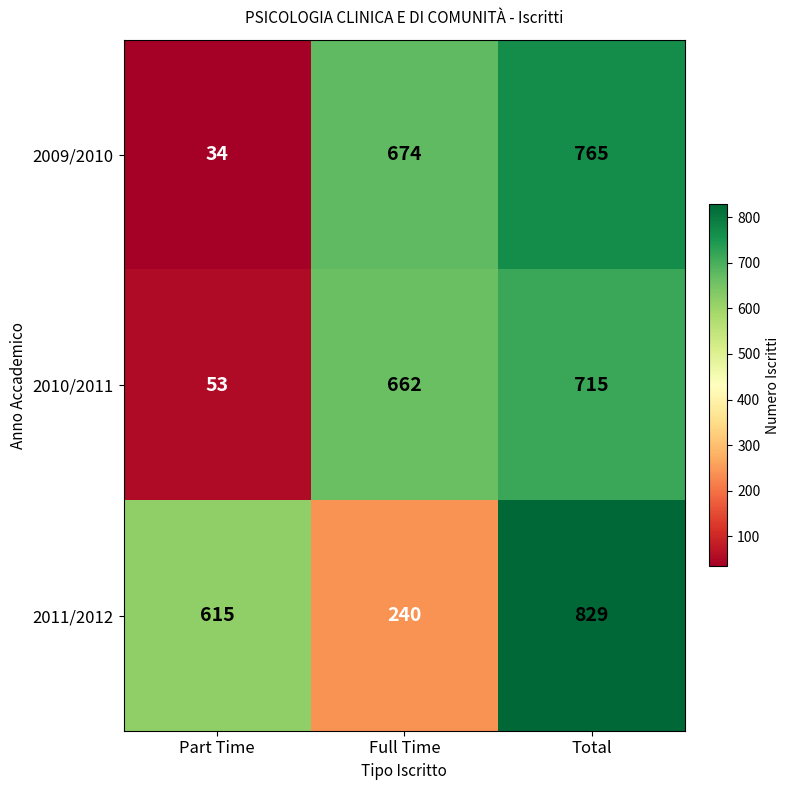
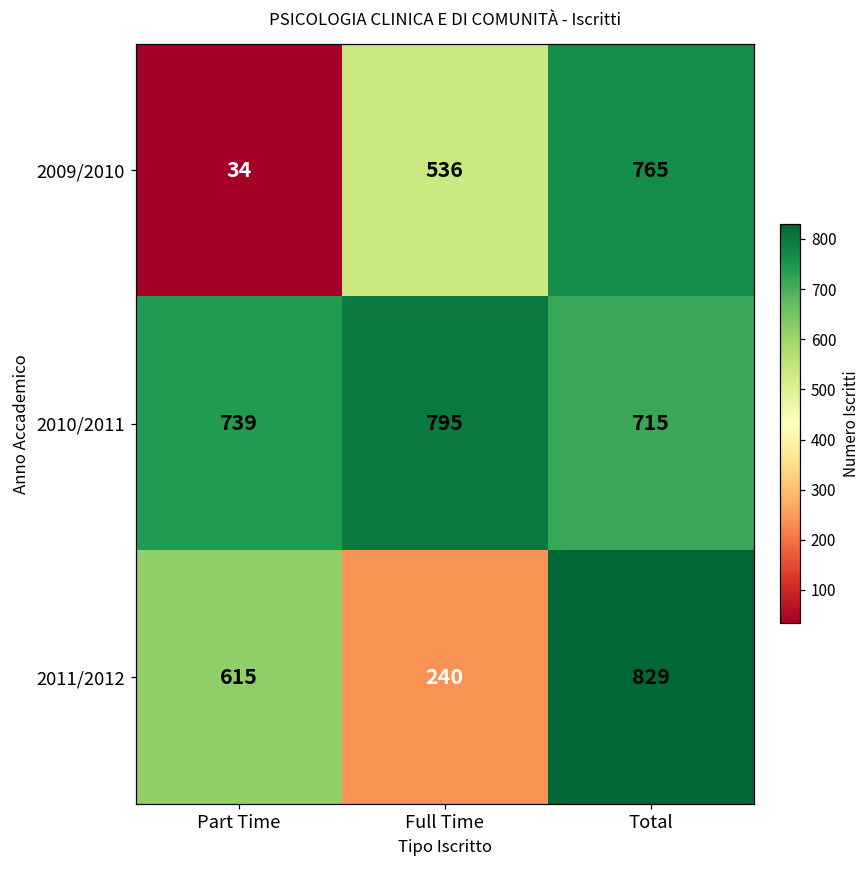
  {
    "2009/2010": {
      "Part Time": 34,
-     "Full Time": 674,
+     "Full Time": 536,
      "Total": 765
    },
    "2010/2011": {
-     "Part Time": 53,
-     "Full Time": 662,
+     "Part Time": 739,
+     "Full Time": 795,
      "Total": 715
    },
    "2011/2012": {
      "Part Time": 615,
      "Full Time": 240,
      "Total": 829
    }
  }
